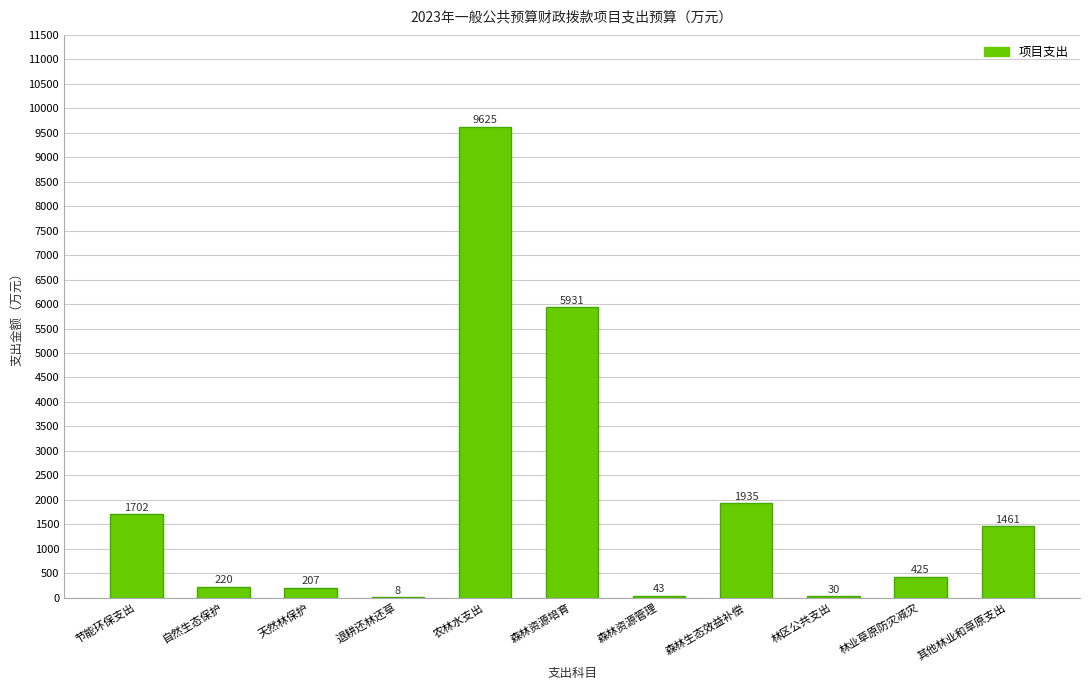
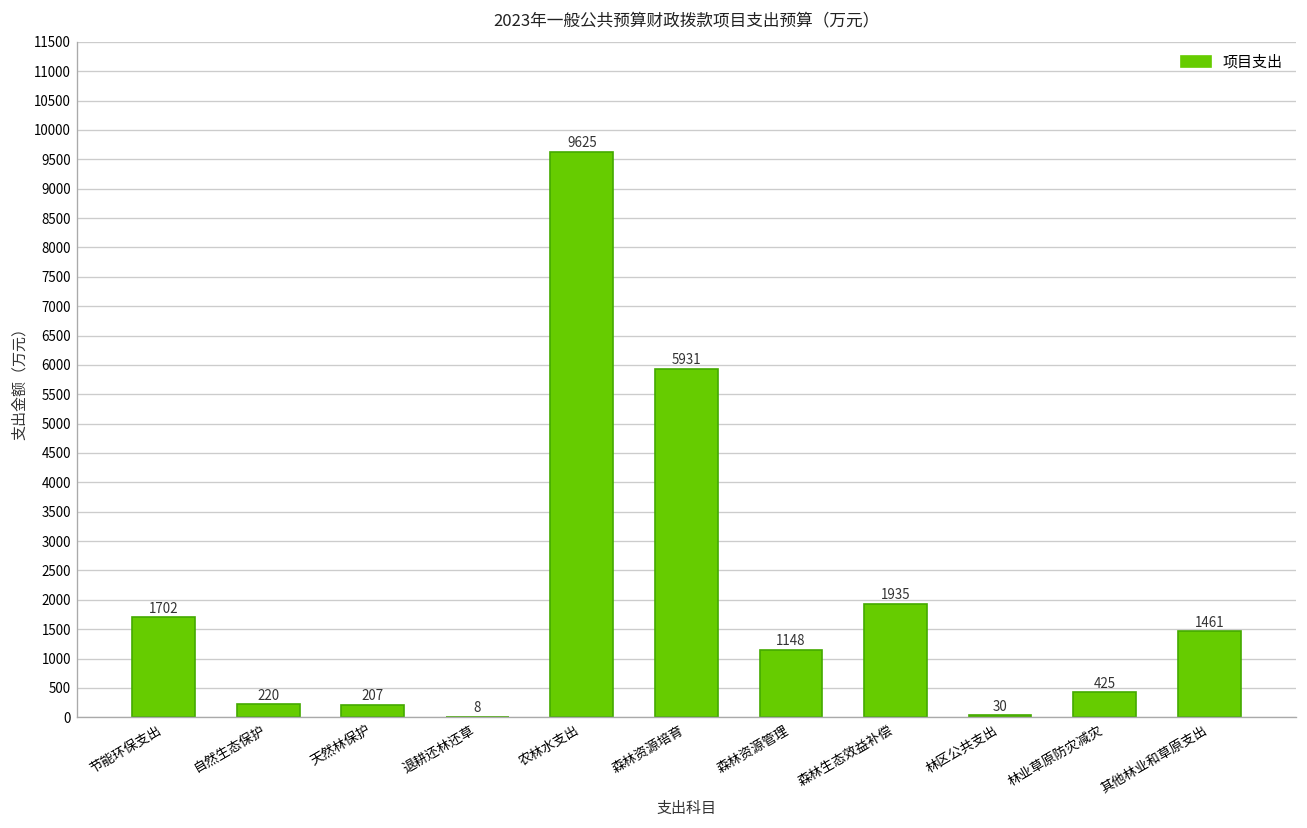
  {
    "节能环保支出": 1702,
    "自然生态保护": 220,
    "天然林保护": 207,
    "退耕还林还草": 8,
    "农林水支出": 9625,
    "森林资源培育": 5931,
-   "森林资源管理": 43,
+   "森林资源管理": 1148,
    "森林生态效益补偿": 1935,
    "林区公共支出": 30,
    "林业草原防灾减灾": 425,
    "其他林业和草原支出": 1461
  }
